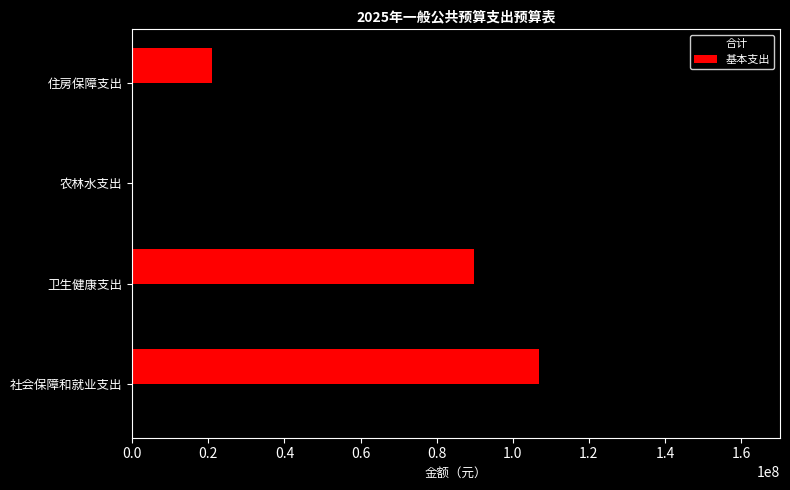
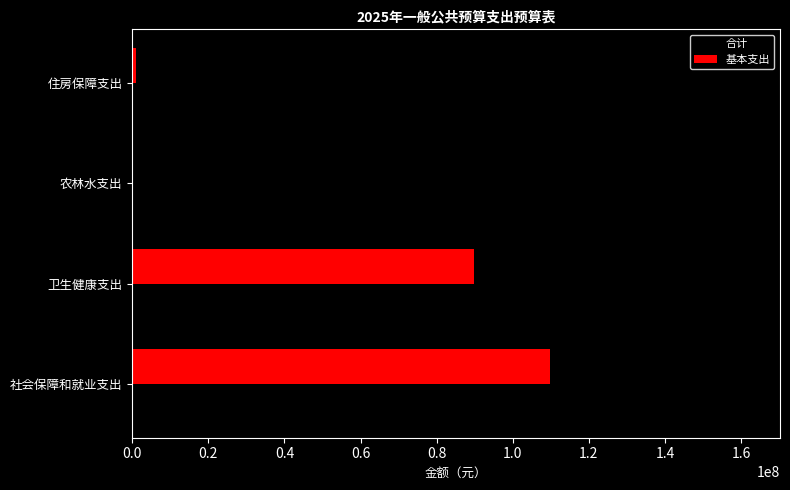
  {
    "合计": {
      "住房保障支出": 96000000,
      "卫生健康支出": 3000000,
      "社会保障和就业支出": 162000000
    },
    "基本支出": {
-     "住房保障支出": 21000000,
+     "住房保障支出": 1000000,
      "农林水支出": 0,
      "卫生健康支出": 90000000,
-     "社会保障和就业支出": 107000000
+     "社会保障和就业支出": 110000000
    }
  }
